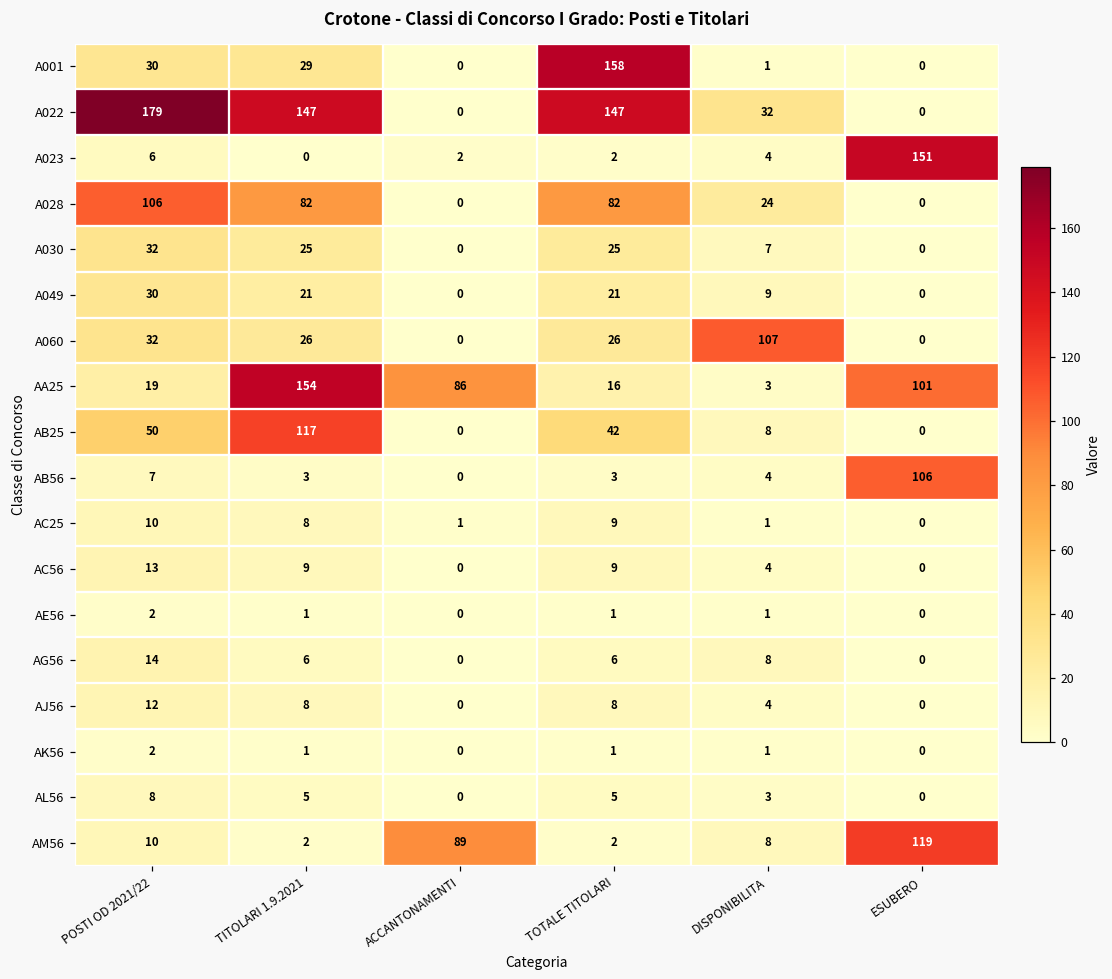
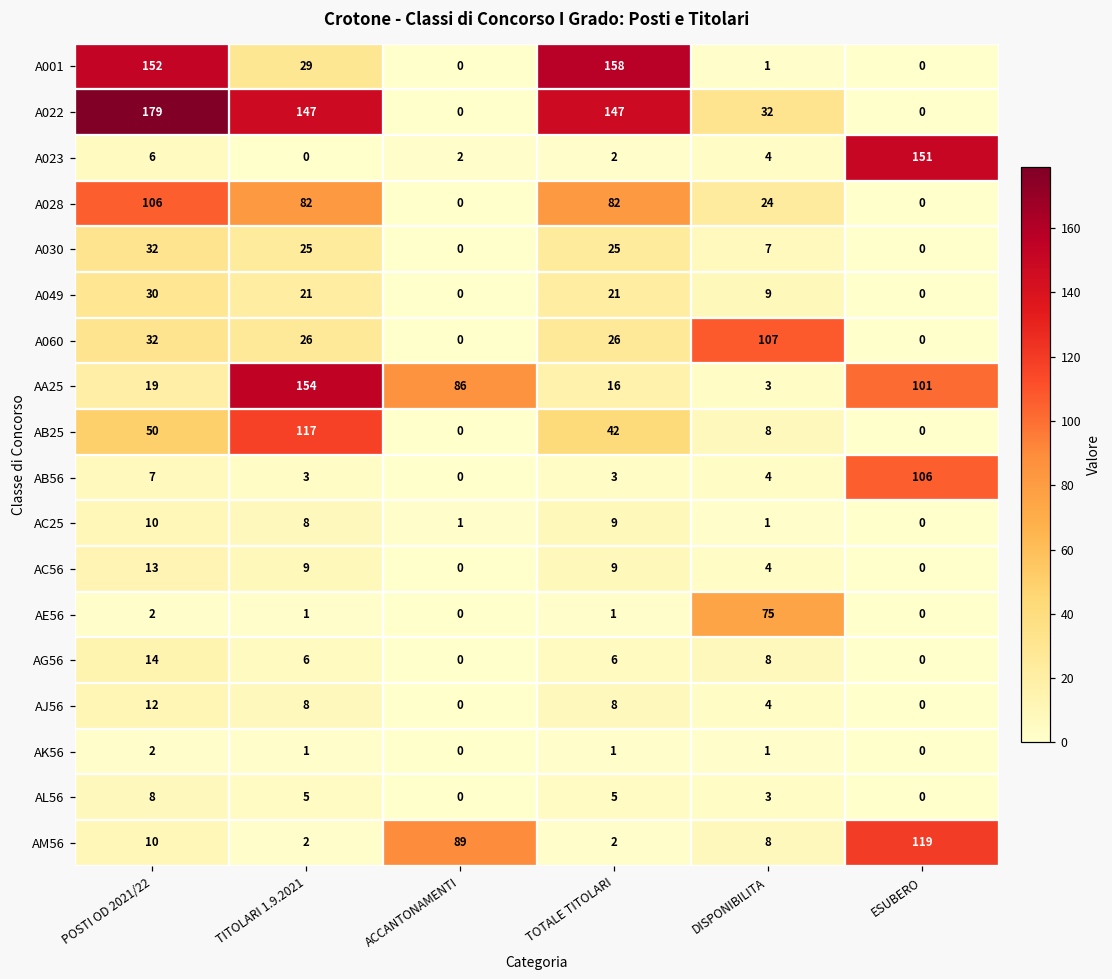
  {
    "A001": {
-     "POSTI OD 2021/22": 30,
+     "POSTI OD 2021/22": 152,
      "TITOLARI 1.9.2021": 29,
      "ACCANTONAMENTI": 0,
      "TOTALE TITOLARI": 158,
      "DISPONIBILITA": 1,
      "ESUBERO": 0
    },
    "A022": {
      "POSTI OD 2021/22": 179,
      "TITOLARI 1.9.2021": 147,
      "ACCANTONAMENTI": 0,
      "TOTALE TITOLARI": 147,
      "DISPONIBILITA": 32,
      "ESUBERO": 0
    },
    "A023": {
      "POSTI OD 2021/22": 6,
      "TITOLARI 1.9.2021": 0,
      "ACCANTONAMENTI": 2,
      "TOTALE TITOLARI": 2,
      "DISPONIBILITA": 4,
      "ESUBERO": 151
    },
    "A028": {
      "POSTI OD 2021/22": 106,
      "TITOLARI 1.9.2021": 82,
      "ACCANTONAMENTI": 0,
      "TOTALE TITOLARI": 82,
      "DISPONIBILITA": 24,
      "ESUBERO": 0
    },
    "A030": {
      "POSTI OD 2021/22": 32,
      "TITOLARI 1.9.2021": 25,
      "ACCANTONAMENTI": 0,
      "TOTALE TITOLARI": 25,
      "DISPONIBILITA": 7,
      "ESUBERO": 0
    },
    "A049": {
      "POSTI OD 2021/22": 30,
      "TITOLARI 1.9.2021": 21,
      "ACCANTONAMENTI": 0,
      "TOTALE TITOLARI": 21,
      "DISPONIBILITA": 9,
      "ESUBERO": 0
    },
    "A060": {
      "POSTI OD 2021/22": 32,
      "TITOLARI 1.9.2021": 26,
      "ACCANTONAMENTI": 0,
      "TOTALE TITOLARI": 26,
      "DISPONIBILITA": 107,
      "ESUBERO": 0
    },
    "AA25": {
      "POSTI OD 2021/22": 19,
      "TITOLARI 1.9.2021": 154,
      "ACCANTONAMENTI": 86,
      "TOTALE TITOLARI": 16,
      "DISPONIBILITA": 3,
      "ESUBERO": 101
    },
    "AB25": {
      "POSTI OD 2021/22": 50,
      "TITOLARI 1.9.2021": 117,
      "ACCANTONAMENTI": 0,
      "TOTALE TITOLARI": 42,
      "DISPONIBILITA": 8,
      "ESUBERO": 0
    },
    "AB56": {
      "POSTI OD 2021/22": 7,
      "TITOLARI 1.9.2021": 3,
      "ACCANTONAMENTI": 0,
      "TOTALE TITOLARI": 3,
      "DISPONIBILITA": 4,
      "ESUBERO": 106
    },
    "AC25": {
      "POSTI OD 2021/22": 10,
      "TITOLARI 1.9.2021": 8,
      "ACCANTONAMENTI": 1,
      "TOTALE TITOLARI": 9,
      "DISPONIBILITA": 1,
      "ESUBERO": 0
    },
    "AC56": {
      "POSTI OD 2021/22": 13,
      "TITOLARI 1.9.2021": 9,
      "ACCANTONAMENTI": 0,
      "TOTALE TITOLARI": 9,
      "DISPONIBILITA": 4,
      "ESUBERO": 0
    },
    "AE56": {
      "POSTI OD 2021/22": 2,
      "TITOLARI 1.9.2021": 1,
      "ACCANTONAMENTI": 0,
      "TOTALE TITOLARI": 1,
-     "DISPONIBILITA": 1,
+     "DISPONIBILITA": 75,
      "ESUBERO": 0
    },
    "AG56": {
      "POSTI OD 2021/22": 14,
      "TITOLARI 1.9.2021": 6,
      "ACCANTONAMENTI": 0,
      "TOTALE TITOLARI": 6,
      "DISPONIBILITA": 8,
      "ESUBERO": 0
    },
    "AJ56": {
      "POSTI OD 2021/22": 12,
      "TITOLARI 1.9.2021": 8,
      "ACCANTONAMENTI": 0,
      "TOTALE TITOLARI": 8,
      "DISPONIBILITA": 4,
      "ESUBERO": 0
    },
    "AK56": {
      "POSTI OD 2021/22": 2,
      "TITOLARI 1.9.2021": 1,
      "ACCANTONAMENTI": 0,
      "TOTALE TITOLARI": 1,
      "DISPONIBILITA": 1,
      "ESUBERO": 0
    },
    "AL56": {
      "POSTI OD 2021/22": 8,
      "TITOLARI 1.9.2021": 5,
      "ACCANTONAMENTI": 0,
      "TOTALE TITOLARI": 5,
      "DISPONIBILITA": 3,
      "ESUBERO": 0
    },
    "AM56": {
      "POSTI OD 2021/22": 10,
      "TITOLARI 1.9.2021": 2,
      "ACCANTONAMENTI": 89,
      "TOTALE TITOLARI": 2,
      "DISPONIBILITA": 8,
      "ESUBERO": 119
    }
  }
